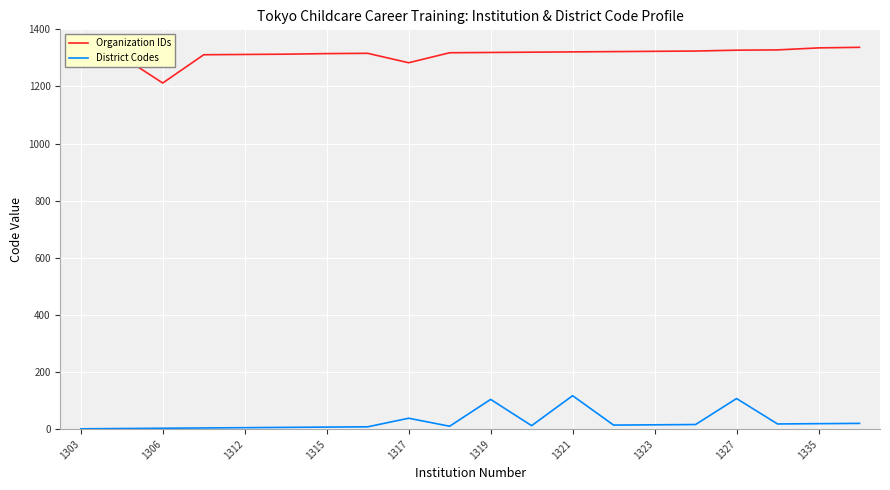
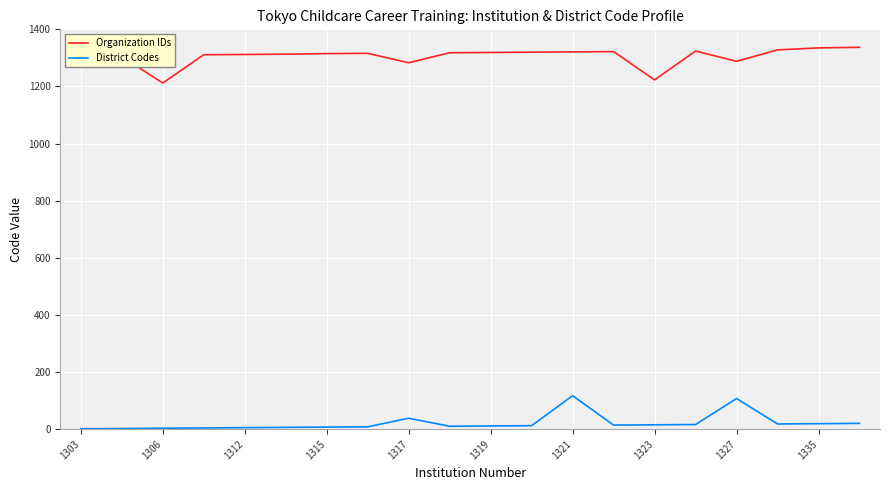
  {
    "Organization IDs": {
      "1306": 1210,
      "1312": 1310,
      "1315": 1320,
      "1317": 1280,
      "1319": 1320,
      "1321": 1320,
-     "1323": 1320,
-     "1327": 1330,
+     "1323": 1220,
+     "1327": 1290,
      "1335": 1340
    },
    "District Codes": {
      "1303": 0,
      "1306": 0,
      "1312": 10,
      "1315": 10,
      "1317": 40,
-     "1319": 100,
+     "1319": 10,
      "1321": 120,
      "1323": 20,
      "1327": 110,
      "1335": 20
    }
  }
